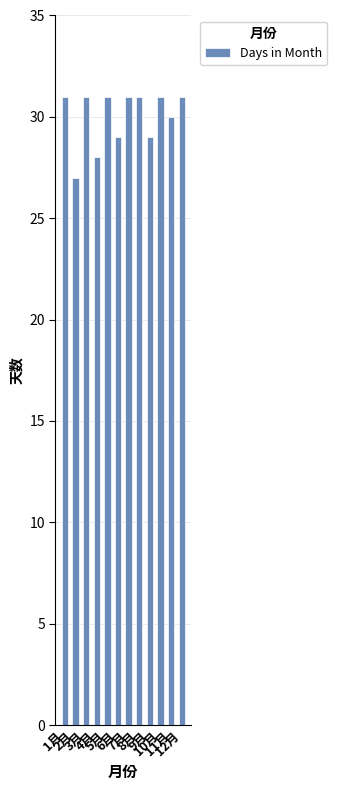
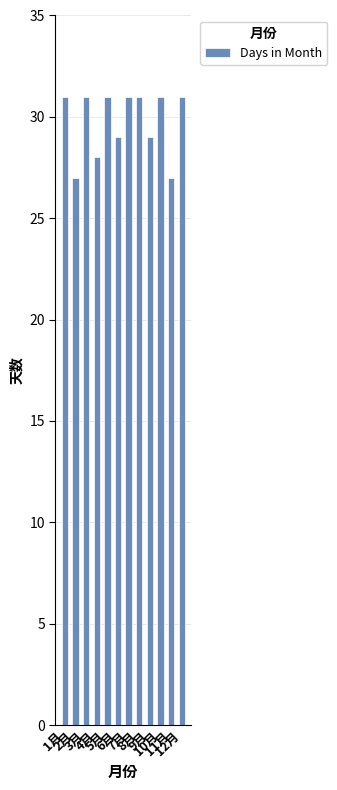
  {
    "1月": 31,
    "2月": 27,
    "3月": 31,
    "4月": 28,
    "5月": 31,
    "6月": 29,
    "7月": 31,
    "8月": 31,
    "9月": 29,
    "10月": 31,
-   "11月": 30,
+   "11月": 27,
    "12月": 31
  }
